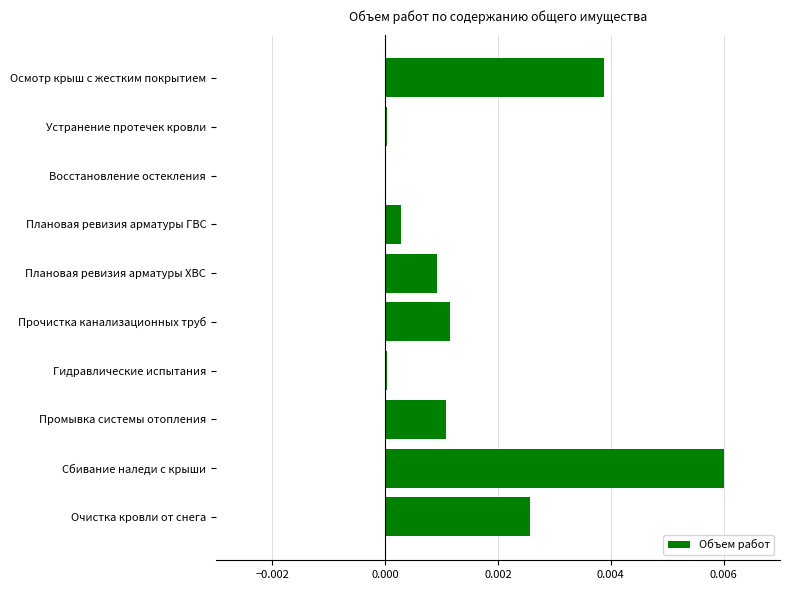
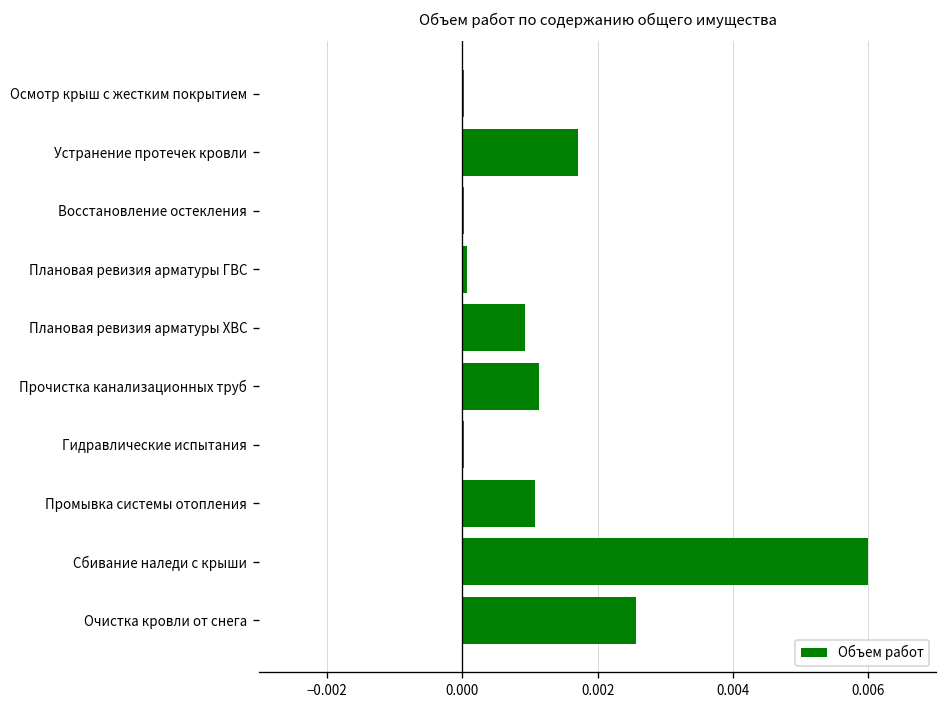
  {
-   "Осмотр крыш с жестким покрытием": 0.0039,
-   "Устранение протечек кровли": 0.0000,
-   "Плановая ревизия арматуры ГВС": 0.0003,
+   "Осмотр крыш с жестким покрытием": 0.0000,
+   "Устранение протечек кровли": 0.0017,
+   "Плановая ревизия арматуры ГВС": 0.0001,
    "Плановая ревизия арматуры ХВС": 0.0009,
    "Прочистка канализационных труб": 0.0011,
    "Промывка системы отопления": 0.0011,
    "Сбивание наледи с крыши": 0.0060,
    "Очистка кровли от снега": 0.0026
  }
